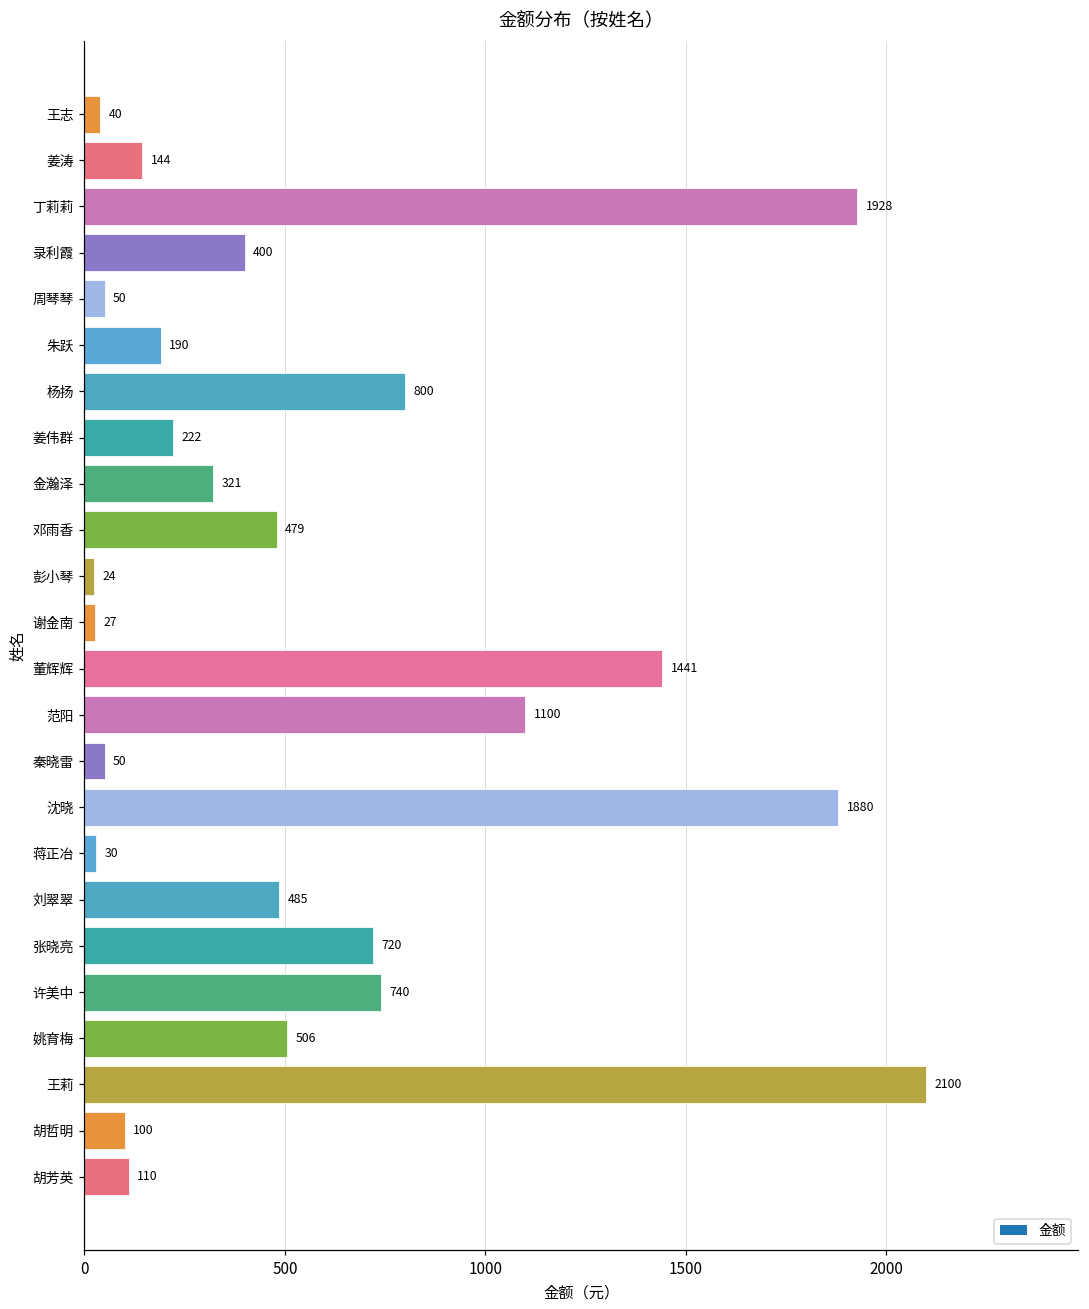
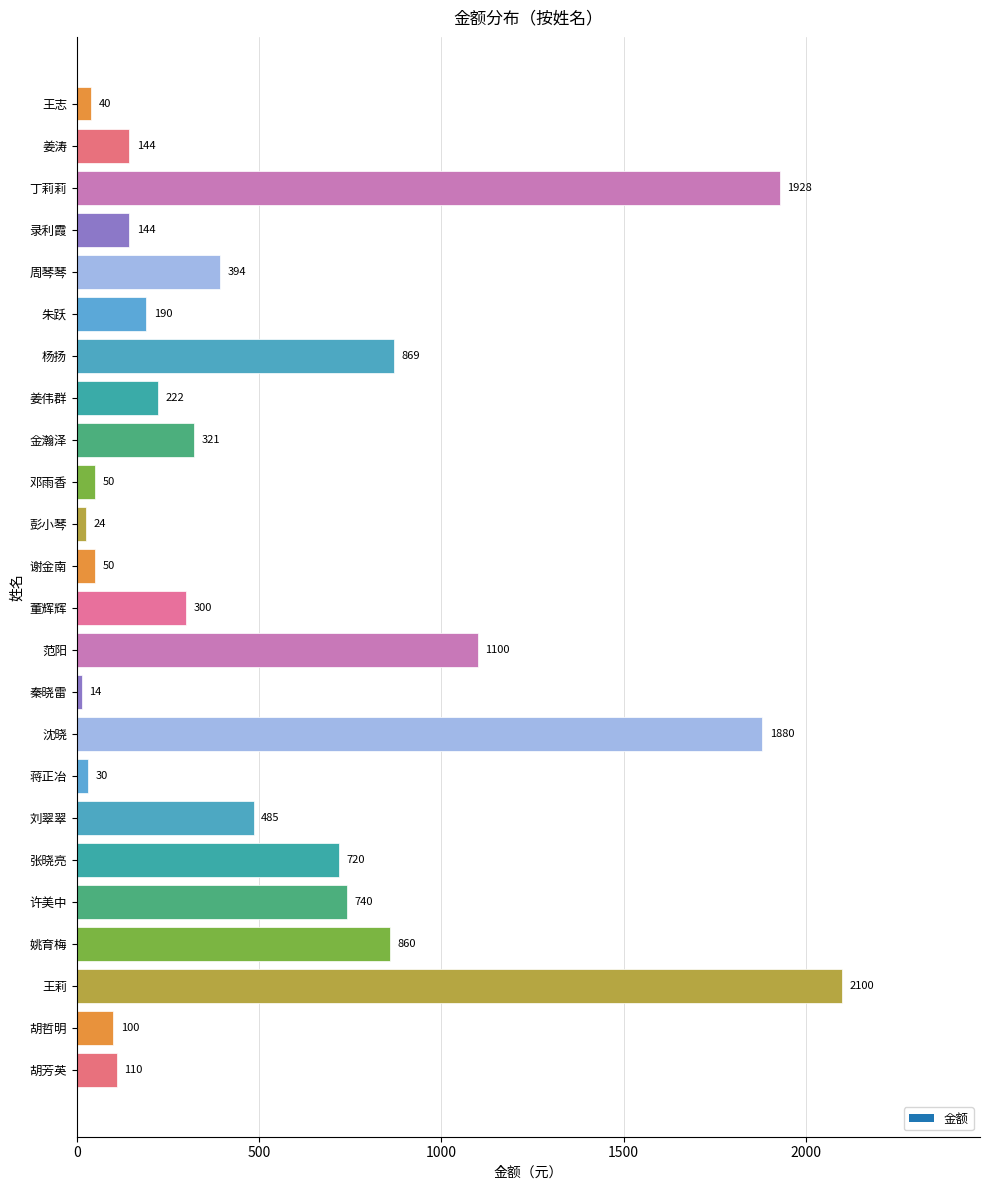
  {
    "王志": 40,
    "姜涛": 144,
    "丁莉莉": 1928,
-   "录利霞": 400,
-   "周琴琴": 50,
+   "录利霞": 144,
+   "周琴琴": 394,
    "朱跃": 190,
-   "杨扬": 800,
+   "杨扬": 869,
    "姜伟群": 222,
    "金瀚泽": 321,
-   "邓雨香": 479,
+   "邓雨香": 50,
    "彭小琴": 24,
-   "谢金南": 27,
-   "董辉辉": 1441,
+   "谢金南": 50,
+   "董辉辉": 300,
    "范阳": 1100,
-   "秦晓雷": 50,
+   "秦晓雷": 14,
    "沈晓": 1880,
    "蒋正冶": 30,
    "刘翠翠": 485,
    "张晓亮": 720,
    "许美中": 740,
-   "姚育梅": 506,
+   "姚育梅": 860,
    "王莉": 2100,
    "胡哲明": 100,
    "胡芳英": 110
  }
